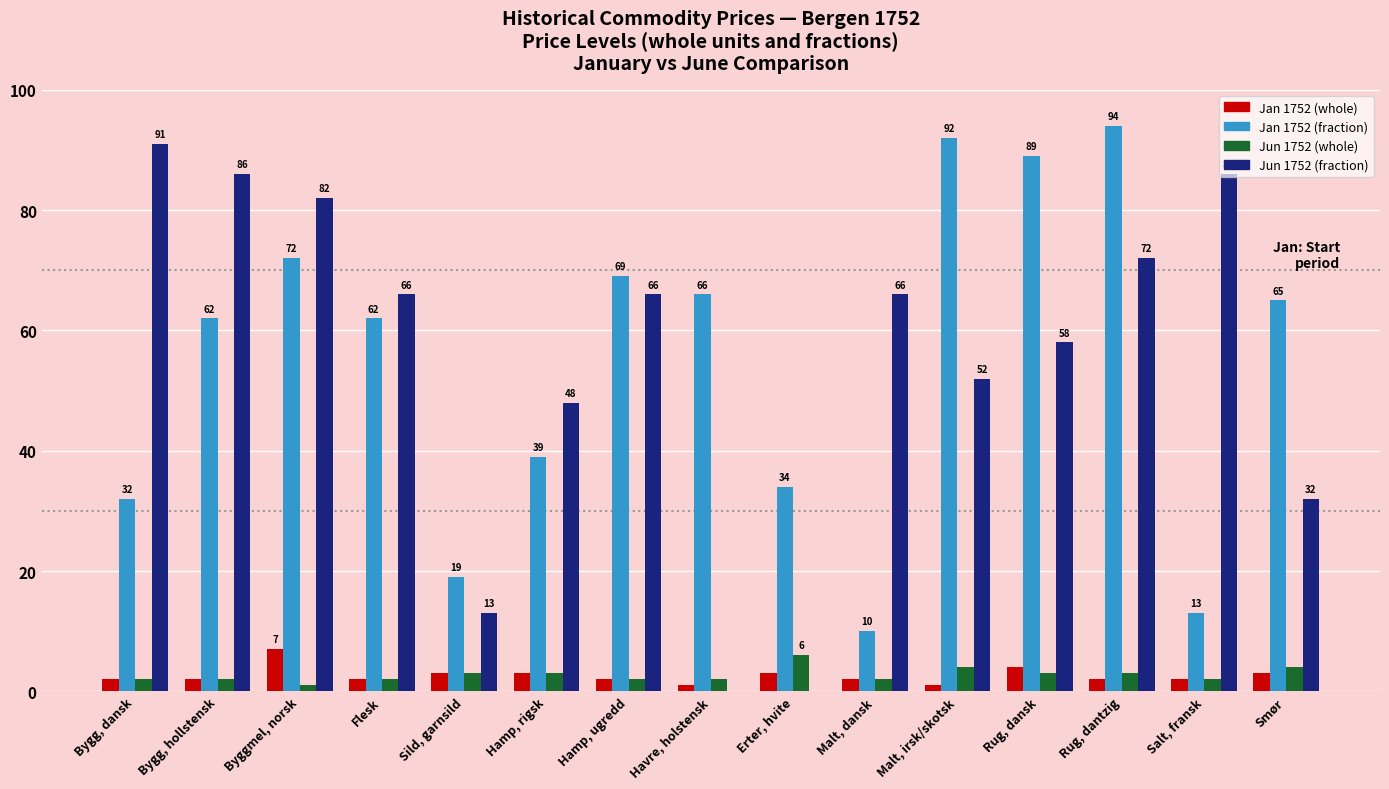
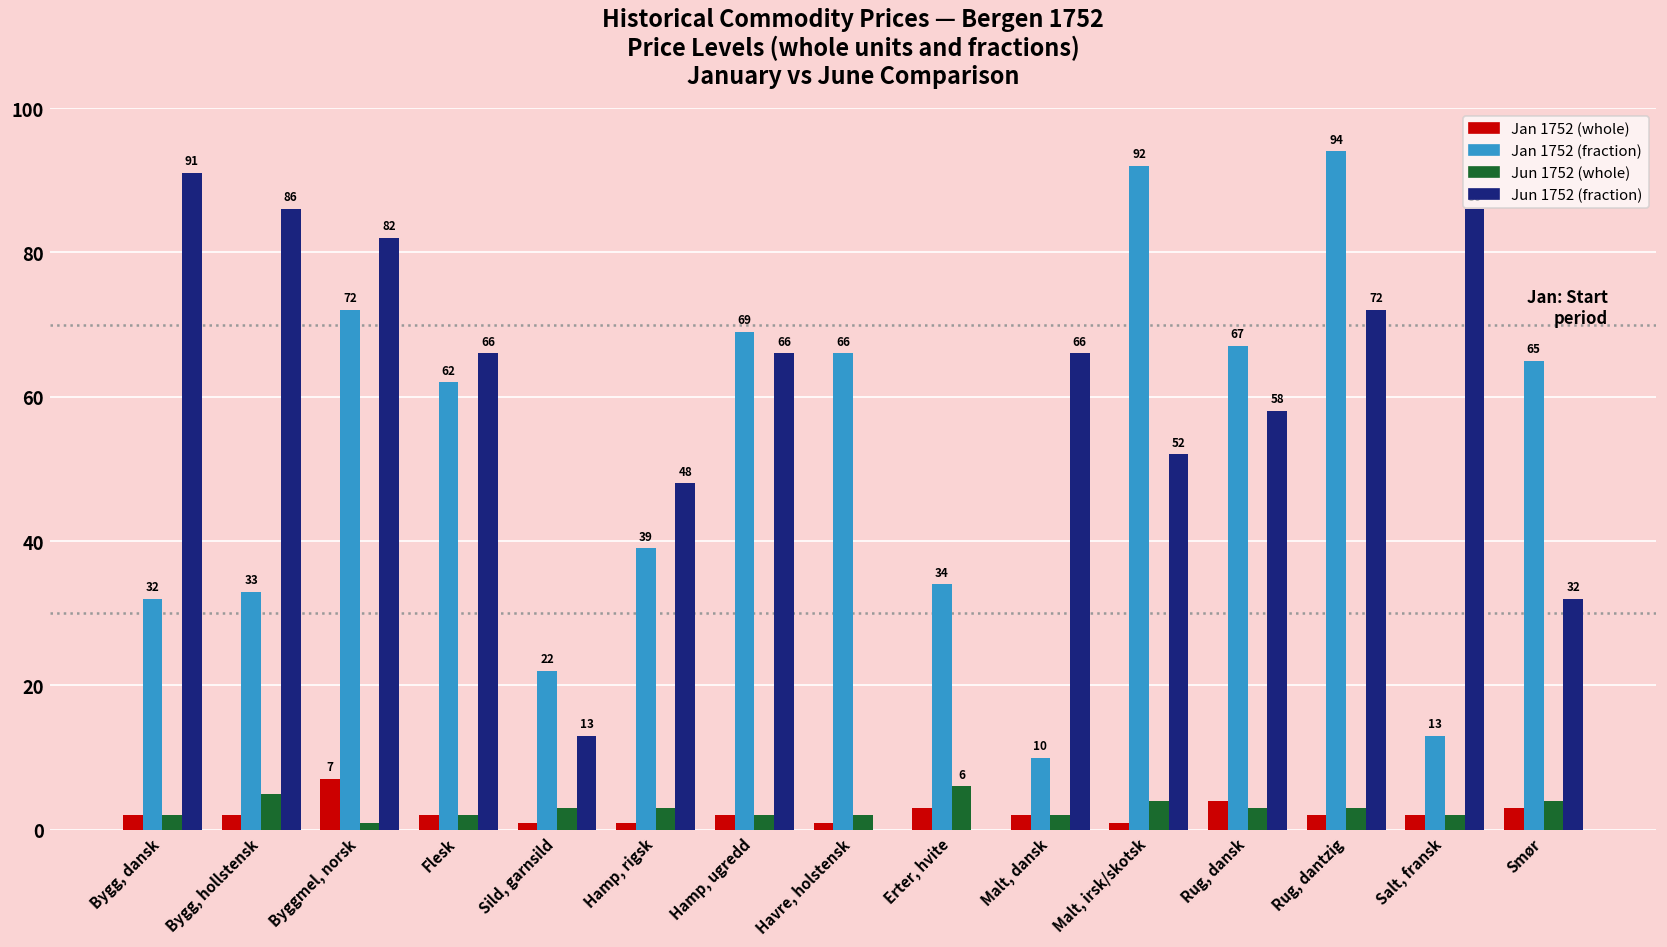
  {
    "Jan 1752 (whole)": {
      "Bygg, dansk": 2,
      "Bygg, hollstensk": 2,
      "Flesk": 2,
-     "Sild, garnsild": 3,
-     "Hamp, rigsk": 3,
+     "Sild, garnsild": 1,
+     "Hamp, rigsk": 1,
      "Hamp, ugredd": 2,
      "Havre, holstensk": 1,
      "Erter, hvite": 3,
      "Malt, dansk": 2,
      "Malt, irsk/skotsk": 1,
      "Rug, dansk": 4,
      "Rug, dantzig": 2,
      "Salt, fransk": 2,
      "Smør": 3
    },
    "Jan 1752 (fraction)": {
      "Bygg, dansk": 32,
-     "Bygg, hollstensk": 62,
+     "Bygg, hollstensk": 33,
      "Byggmel, norsk": 72,
      "Flesk": 62,
-     "Sild, garnsild": 19,
+     "Sild, garnsild": 22,
      "Hamp, rigsk": 39,
      "Hamp, ugredd": 69,
      "Havre, holstensk": 66,
      "Erter, hvite": 34,
      "Malt, dansk": 10,
      "Malt, irsk/skotsk": 92,
-     "Rug, dansk": 89,
+     "Rug, dansk": 67,
      "Rug, dantzig": 94,
      "Salt, fransk": 13,
      "Smør": 65
    },
    "Jun 1752 (whole)": {
      "Bygg, dansk": 2,
-     "Bygg, hollstensk": 2,
+     "Bygg, hollstensk": 5,
      "Byggmel, norsk": 1,
      "Flesk": 2,
      "Sild, garnsild": 3,
      "Hamp, rigsk": 3,
      "Hamp, ugredd": 2,
      "Havre, holstensk": 2,
      "Malt, dansk": 2,
      "Malt, irsk/skotsk": 4,
      "Rug, dansk": 3,
      "Rug, dantzig": 3,
      "Salt, fransk": 2,
      "Smør": 4
    },
    "Jun 1752 (fraction)": {
      "Bygg, dansk": 91,
      "Bygg, hollstensk": 86,
      "Byggmel, norsk": 82,
      "Flesk": 66,
      "Sild, garnsild": 13,
      "Hamp, rigsk": 48,
      "Hamp, ugredd": 66,
      "Malt, dansk": 66,
      "Malt, irsk/skotsk": 52,
      "Rug, dansk": 58,
      "Rug, dantzig": 72,
      "Smør": 32
    }
  }
